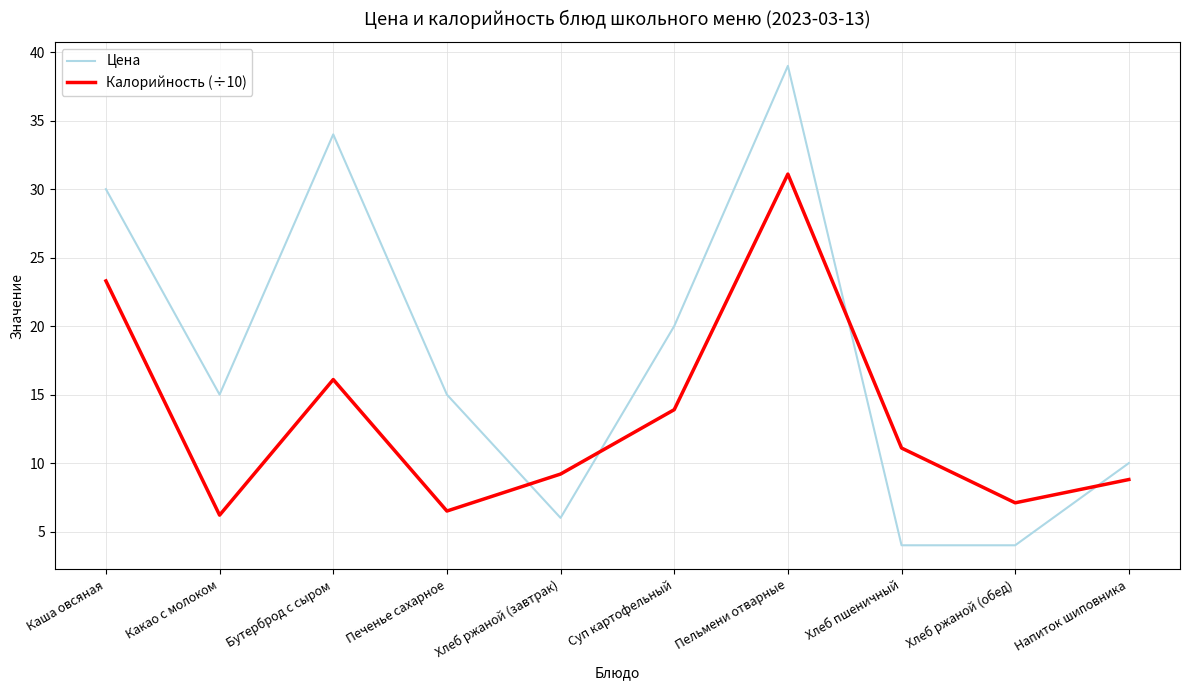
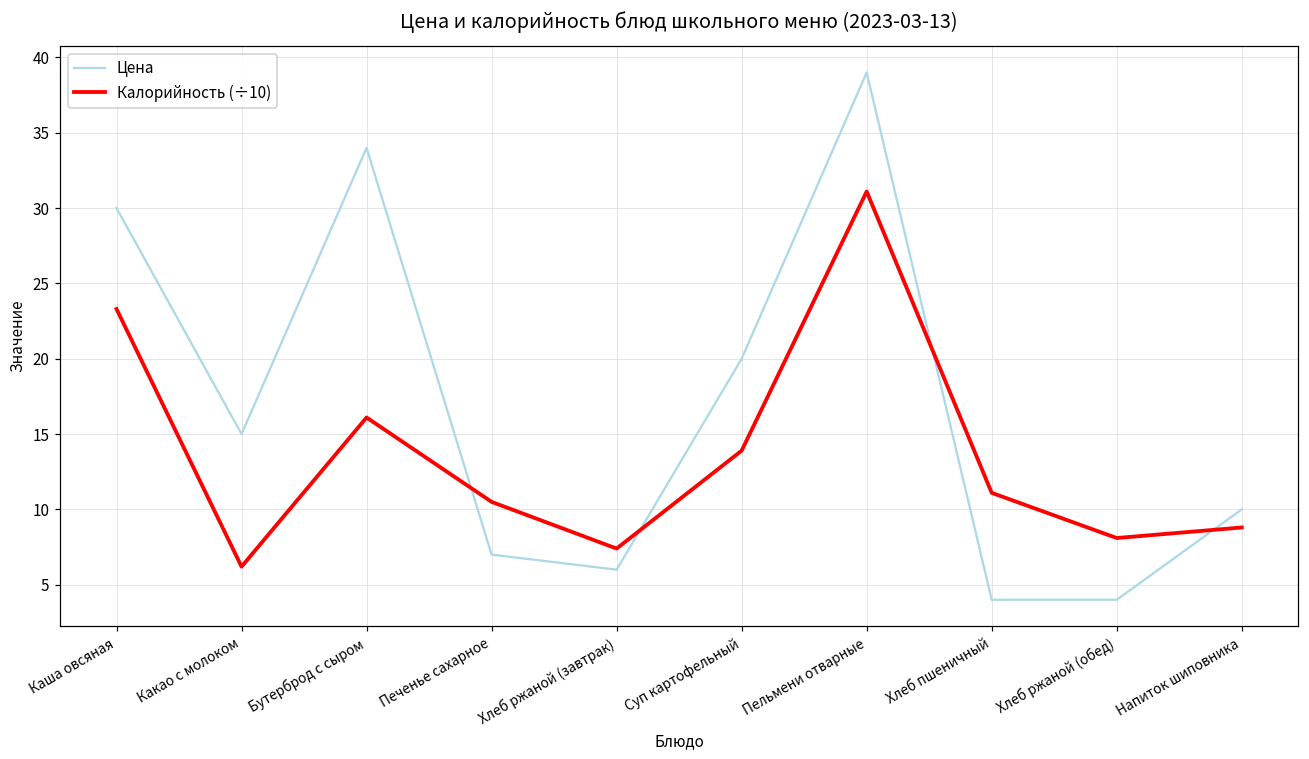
  {
    "Цена": {
      "Каша овсяная": 30,
      "Какао с молоком": 15,
      "Бутерброд с сыром": 34,
-     "Печенье сахарное": 15,
+     "Печенье сахарное": 7,
      "Хлеб ржаной (завтрак)": 6,
      "Суп картофельный": 20,
      "Пельмени отварные": 39,
      "Хлеб пшеничный": 4,
      "Хлеб ржаной (обед)": 4,
      "Напиток шиповника": 10
    },
    "Калорийность (÷10)": {
      "Каша овсяная": 23.3,
      "Какао с молоком": 6.2,
      "Бутерброд с сыром": 16.1,
-     "Печенье сахарное": 6.5,
-     "Хлеб ржаной (завтрак)": 9.2,
+     "Печенье сахарное": 10.5,
+     "Хлеб ржаной (завтрак)": 7.4,
      "Суп картофельный": 13.9,
      "Пельмени отварные": 31.1,
      "Хлеб пшеничный": 11.1,
-     "Хлеб ржаной (обед)": 7.1,
+     "Хлеб ржаной (обед)": 8.1,
      "Напиток шиповника": 8.8
    }
  }
